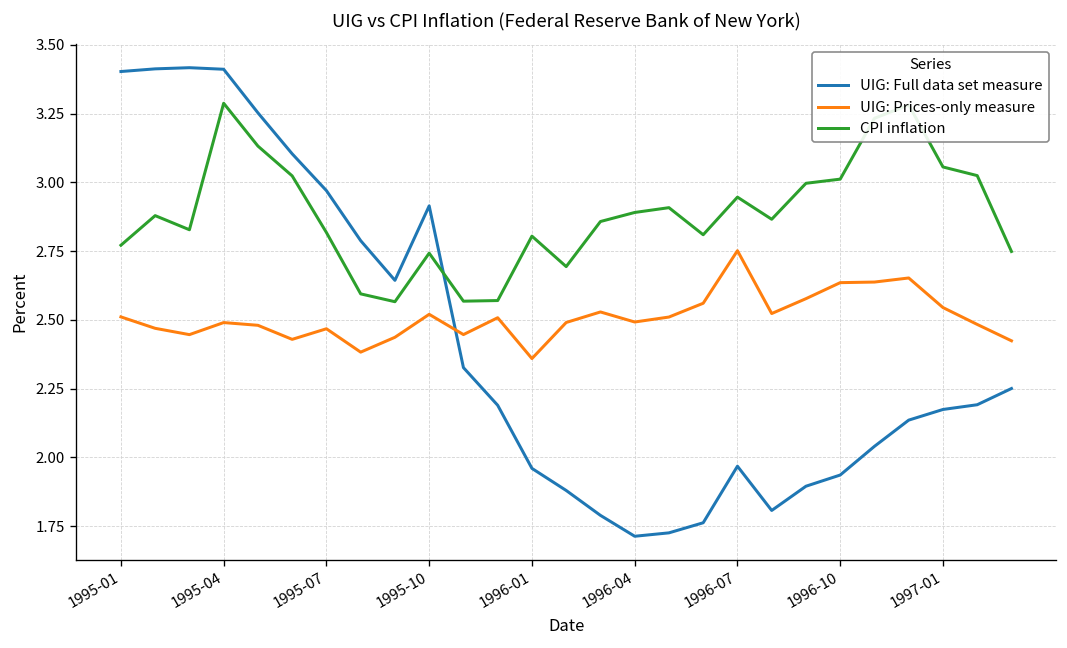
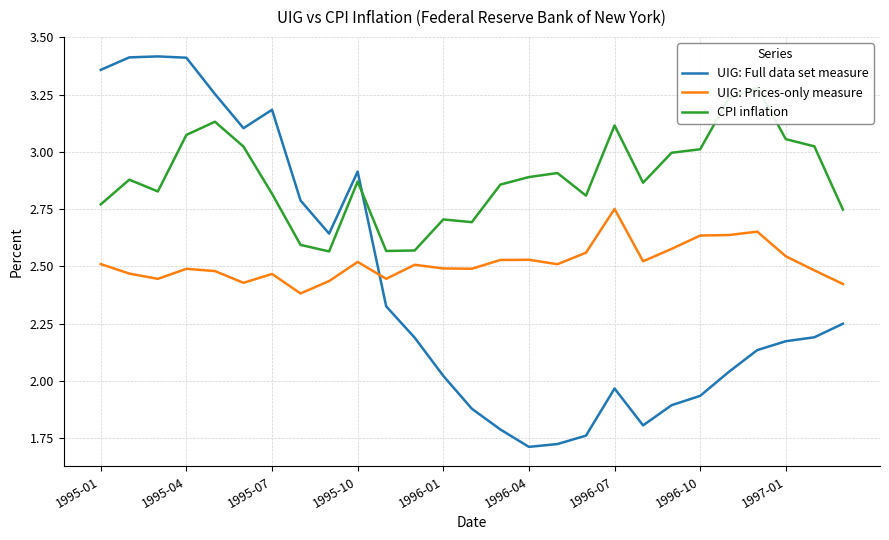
  {
    "UIG: Full data set measure": {
-     "1995-01": 3.40,
+     "1995-01": 3.36,
      "1995-04": 3.41,
-     "1995-07": 2.97,
+     "1995-07": 3.18,
      "1995-10": 2.91,
-     "1996-01": 1.96,
+     "1996-01": 2.02,
      "1996-04": 1.71,
      "1996-07": 1.97,
      "1996-10": 1.94,
      "1997-01": 2.17
    },
    "UIG: Prices-only measure": {
      "1995-01": 2.51,
      "1995-04": 2.49,
      "1995-07": 2.47,
      "1995-10": 2.52,
-     "1996-01": 2.36,
-     "1996-04": 2.49,
+     "1996-01": 2.49,
+     "1996-04": 2.53,
      "1996-07": 2.75,
      "1996-10": 2.64,
      "1997-01": 2.54
    },
    "CPI inflation": {
      "1995-01": 2.77,
-     "1995-04": 3.29,
+     "1995-04": 3.07,
      "1995-07": 2.82,
-     "1995-10": 2.74,
-     "1996-01": 2.80,
+     "1995-10": 2.87,
+     "1996-01": 2.71,
      "1996-04": 2.89,
-     "1996-07": 2.95,
+     "1996-07": 3.12,
      "1996-10": 3.01,
      "1997-01": 3.06
    }
  }
